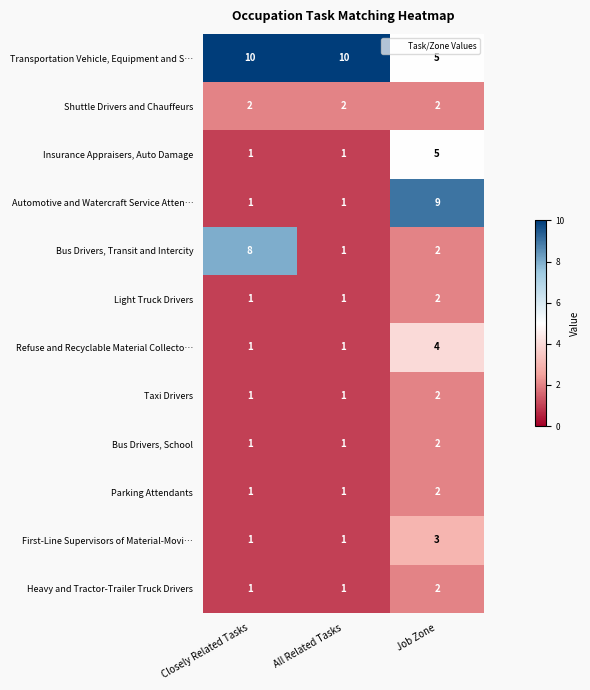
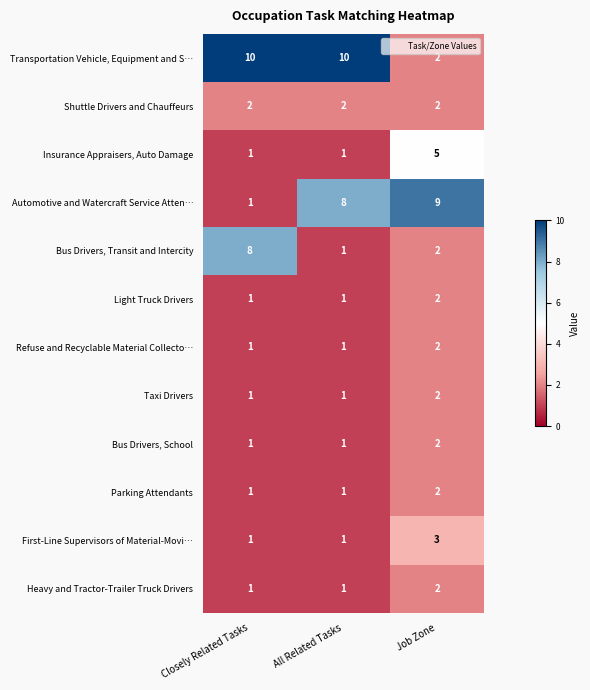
  {
    "Transportation Vehicle, Equipment and S…": {
      "Closely Related Tasks": 10,
      "All Related Tasks": 10,
-     "Job Zone": 5
+     "Job Zone": 2
    },
    "Shuttle Drivers and Chauffeurs": {
      "Closely Related Tasks": 2,
      "All Related Tasks": 2,
      "Job Zone": 2
    },
    "Insurance Appraisers, Auto Damage": {
      "Closely Related Tasks": 1,
      "All Related Tasks": 1,
      "Job Zone": 5
    },
    "Automotive and Watercraft Service Atten…": {
      "Closely Related Tasks": 1,
-     "All Related Tasks": 1,
+     "All Related Tasks": 8,
      "Job Zone": 9
    },
    "Bus Drivers, Transit and Intercity": {
      "Closely Related Tasks": 8,
      "All Related Tasks": 1,
      "Job Zone": 2
    },
    "Light Truck Drivers": {
      "Closely Related Tasks": 1,
      "All Related Tasks": 1,
      "Job Zone": 2
    },
    "Refuse and Recyclable Material Collecto…": {
      "Closely Related Tasks": 1,
      "All Related Tasks": 1,
-     "Job Zone": 4
+     "Job Zone": 2
    },
    "Taxi Drivers": {
      "Closely Related Tasks": 1,
      "All Related Tasks": 1,
      "Job Zone": 2
    },
    "Bus Drivers, School": {
      "Closely Related Tasks": 1,
      "All Related Tasks": 1,
      "Job Zone": 2
    },
    "Parking Attendants": {
      "Closely Related Tasks": 1,
      "All Related Tasks": 1,
      "Job Zone": 2
    },
    "First-Line Supervisors of Material-Movi…": {
      "Closely Related Tasks": 1,
      "All Related Tasks": 1,
      "Job Zone": 3
    },
    "Heavy and Tractor-Trailer Truck Drivers": {
      "Closely Related Tasks": 1,
      "All Related Tasks": 1,
      "Job Zone": 2
    }
  }
